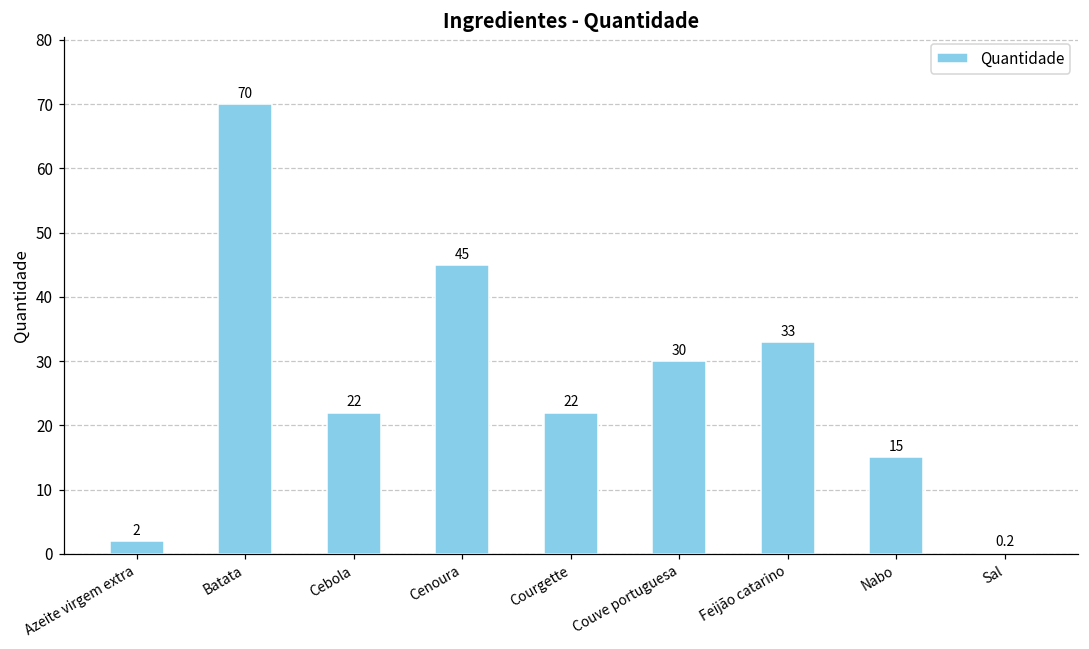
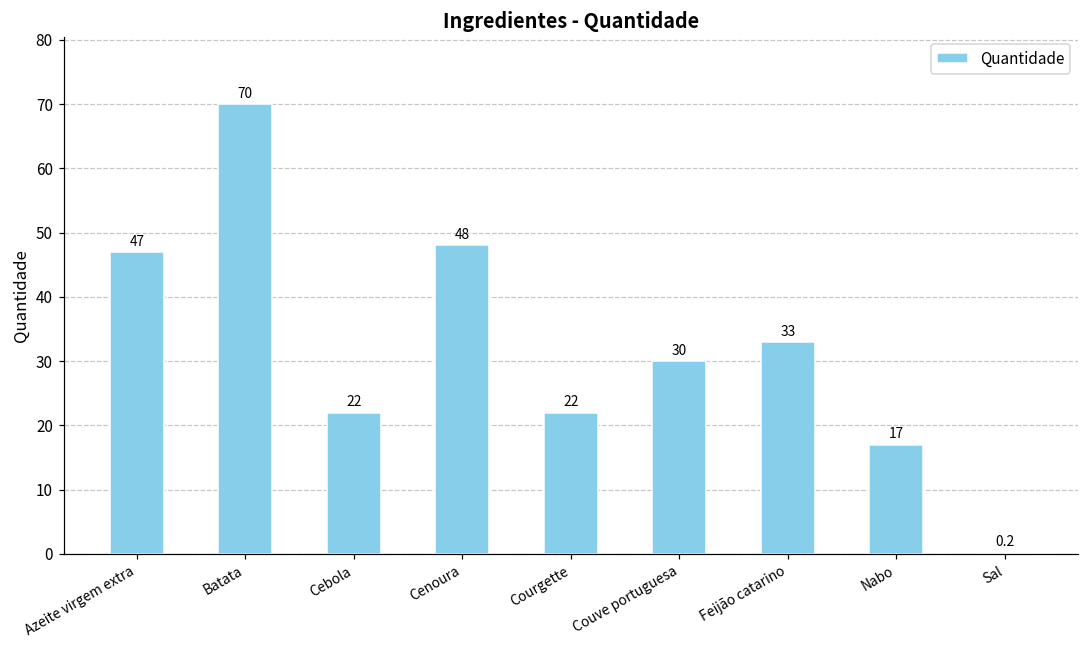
  {
-   "Azeite virgem extra": 2,
+   "Azeite virgem extra": 47,
    "Batata": 70,
    "Cebola": 22,
-   "Cenoura": 45,
+   "Cenoura": 48,
    "Courgette": 22,
    "Couve portuguesa": 30,
    "Feijão catarino": 33,
-   "Nabo": 15,
+   "Nabo": 17,
    "Sal": 0.2
  }
